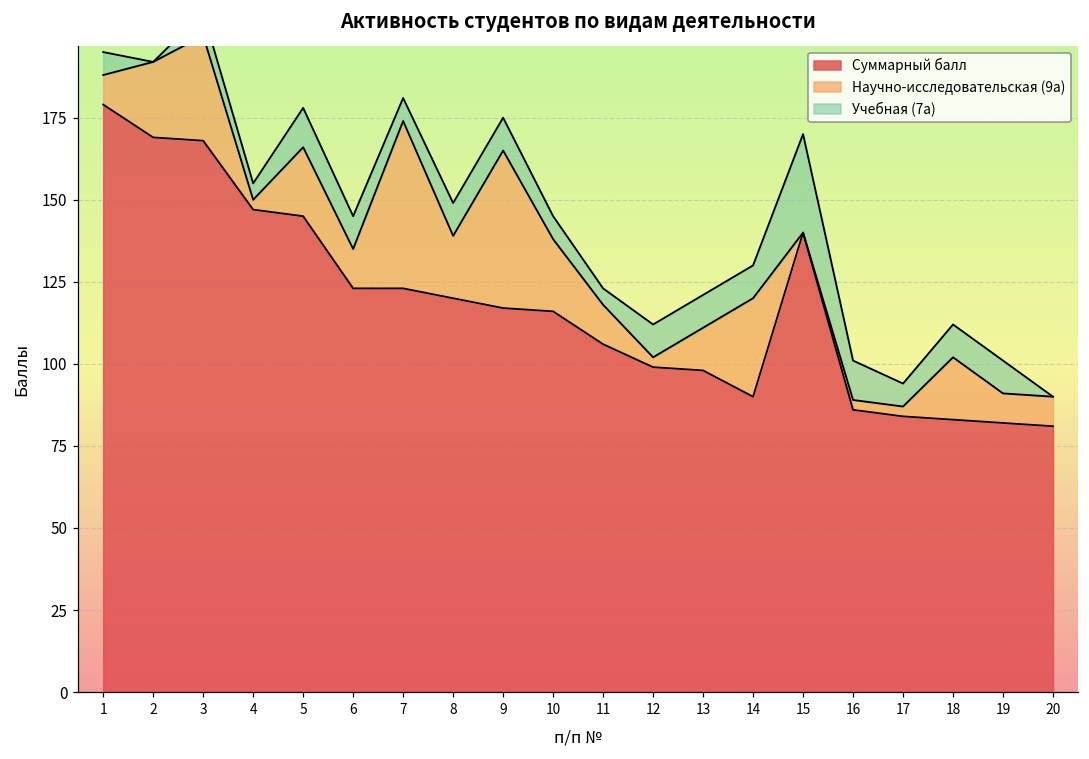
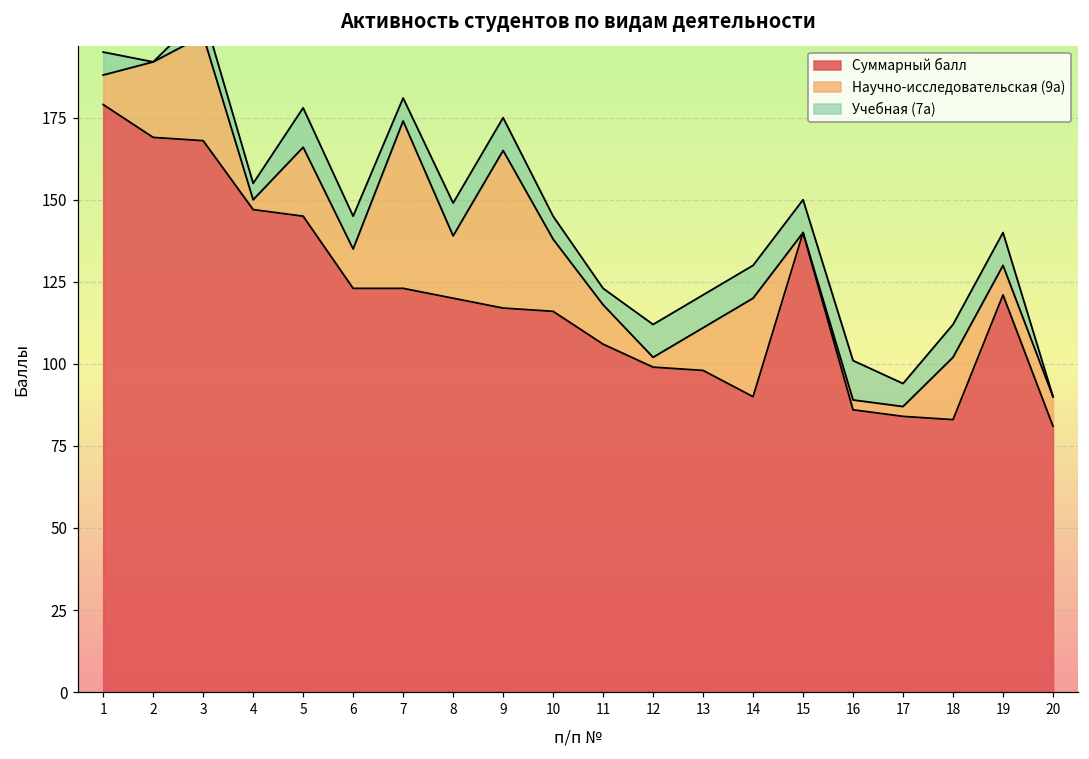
  {
    "Суммарный балл": {
      "1": 179,
      "2": 169,
      "3": 168,
      "4": 147,
      "5": 145,
      "6": 123,
      "7": 123,
      "8": 120,
      "9": 117,
      "10": 116,
      "11": 106,
      "12": 99,
      "13": 98,
      "14": 90,
      "16": 86,
      "17": 84,
      "18": 83,
-     "19": 82,
+     "19": 121,
      "20": 81
    },
    "Научно-исследовательская (9а)": {
      "1": 9,
      "4": 3,
      "5": 21,
      "6": 12,
      "7": 51,
      "8": 19,
      "9": 48,
      "10": 22,
      "11": 12,
      "12": 3,
      "13": 13,
      "14": 30,
      "16": 3,
      "17": 3,
      "18": 19,
      "19": 9
    },
    "Учебная (7а)": {
      "1": 7,
      "4": 5,
      "5": 12,
      "6": 10,
      "7": 7,
      "8": 10,
      "9": 10,
      "10": 7,
      "11": 5,
      "12": 10,
      "13": 10,
      "14": 10,
-     "15": 30,
+     "15": 10,
      "16": 12,
      "17": 7,
      "18": 10,
      "19": 10
    }
  }
